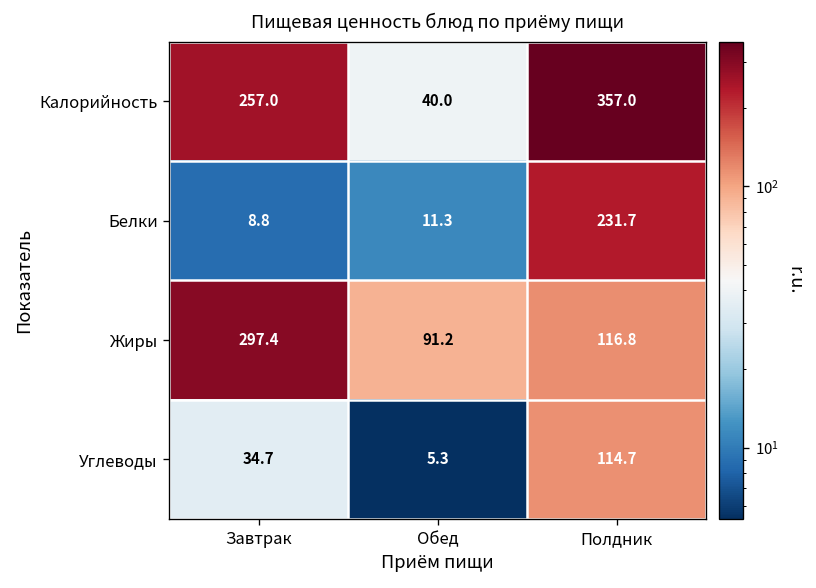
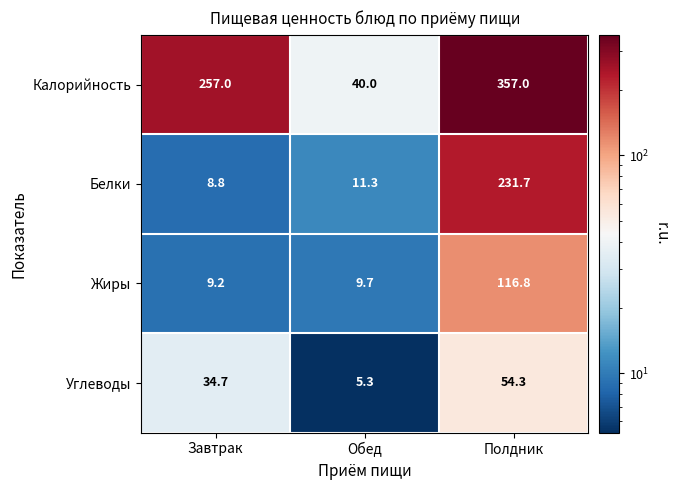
  {
    "Калорийность": {
      "Завтрак": 257.0,
      "Обед": 40.0,
      "Полдник": 357.0
    },
    "Белки": {
      "Завтрак": 8.8,
      "Обед": 11.3,
      "Полдник": 231.7
    },
    "Жиры": {
-     "Завтрак": 297.4,
-     "Обед": 91.2,
+     "Завтрак": 9.2,
+     "Обед": 9.7,
      "Полдник": 116.8
    },
    "Углеводы": {
      "Завтрак": 34.7,
      "Обед": 5.3,
-     "Полдник": 114.7
+     "Полдник": 54.3
    }
  }
